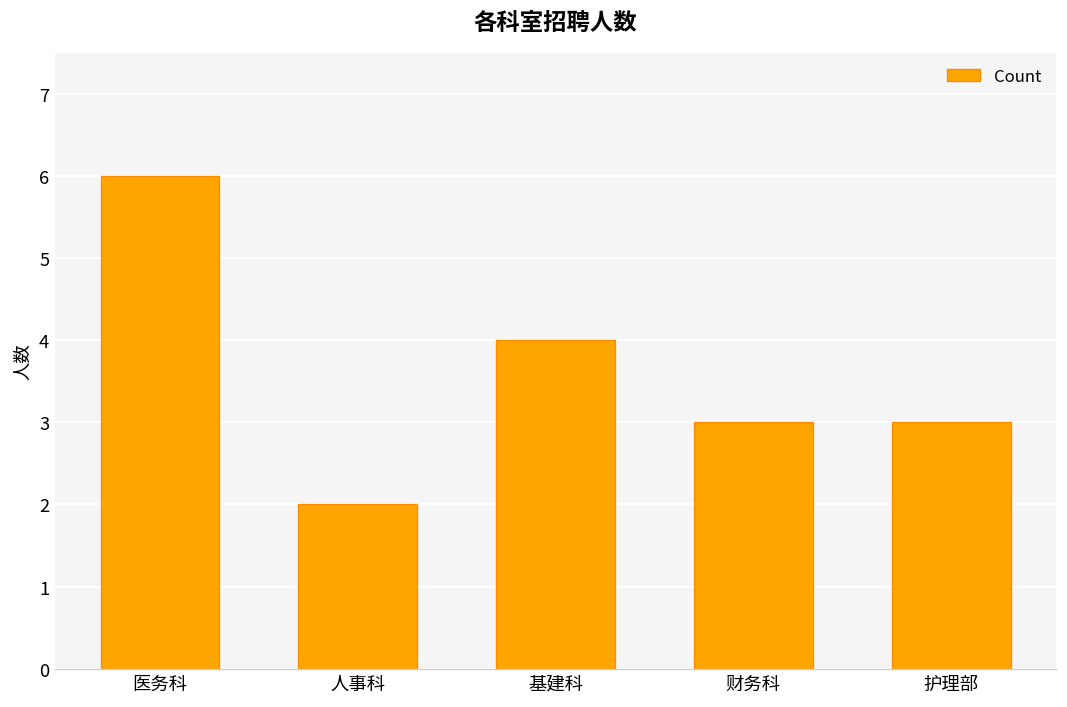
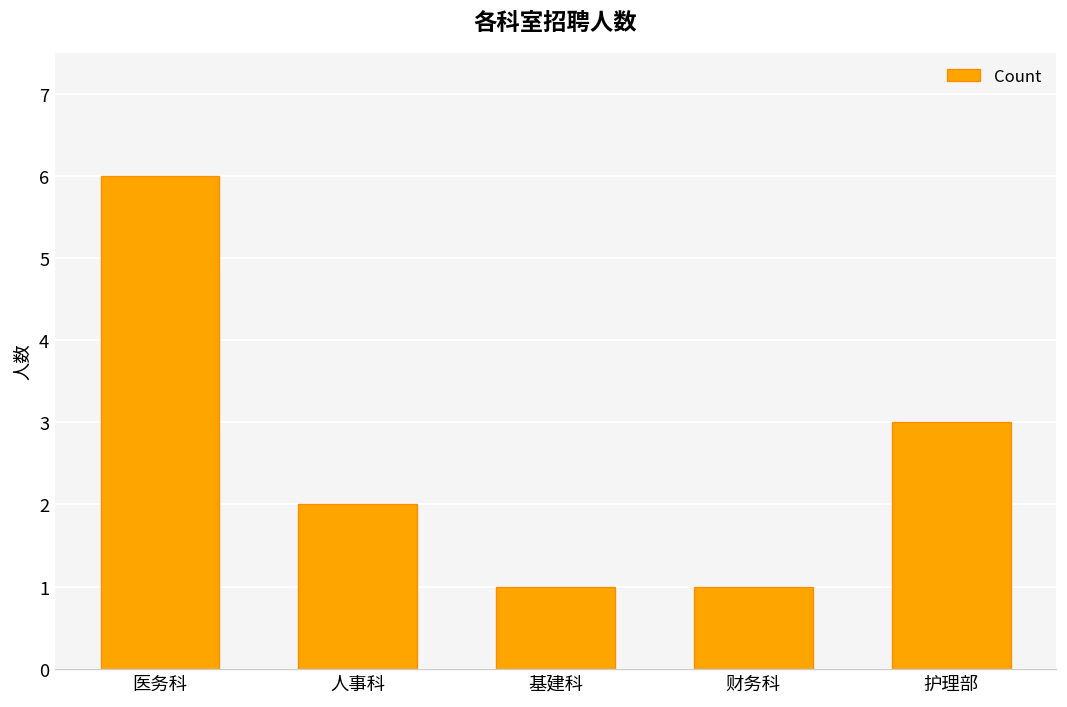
  {
    "医务科": 6,
    "人事科": 2,
-   "基建科": 4,
-   "财务科": 3,
+   "基建科": 1,
+   "财务科": 1,
    "护理部": 3
  }
